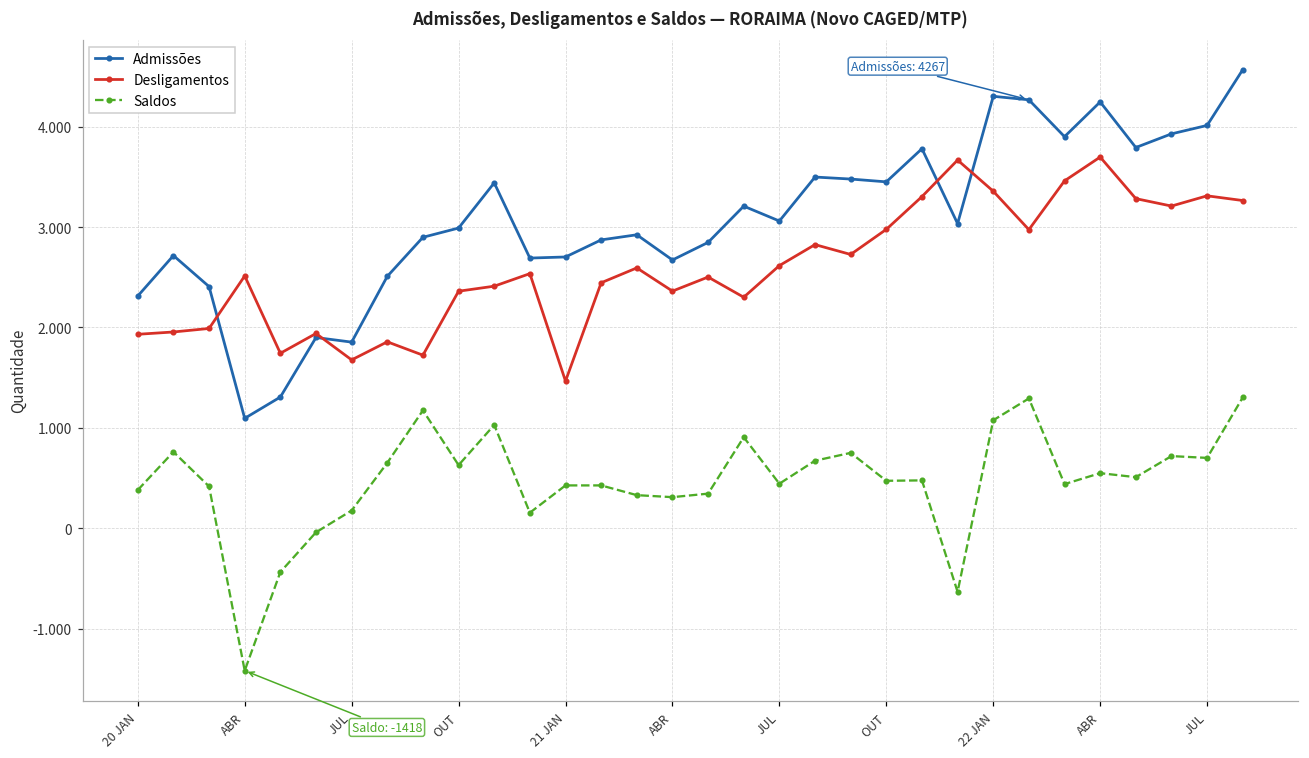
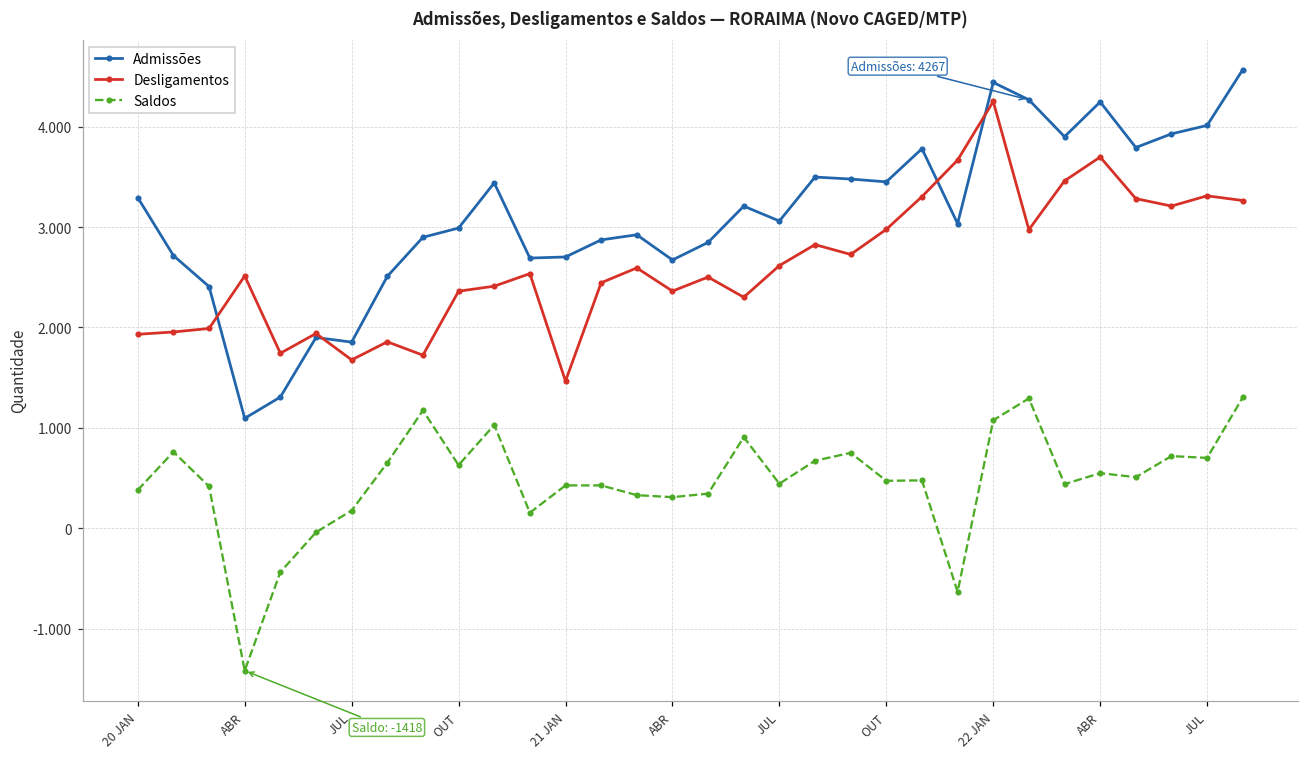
  {
    "Admissões": {
-     "20 JAN": 2.3,
+     "20 JAN": 3.3,
      "21 JAN": 2.7,
-     "22 JAN": 4.3
+     "22 JAN": 4.4
    },
    "Desligamentos": {
      "20 JAN": 1.9,
      "21 JAN": 1.5,
-     "22 JAN": 3.4
+     "22 JAN": 4.3
    },
    "Saldos": {
      "20 JAN": 0.4,
      "21 JAN": 0.4,
      "22 JAN": 1.1
    }
  }
